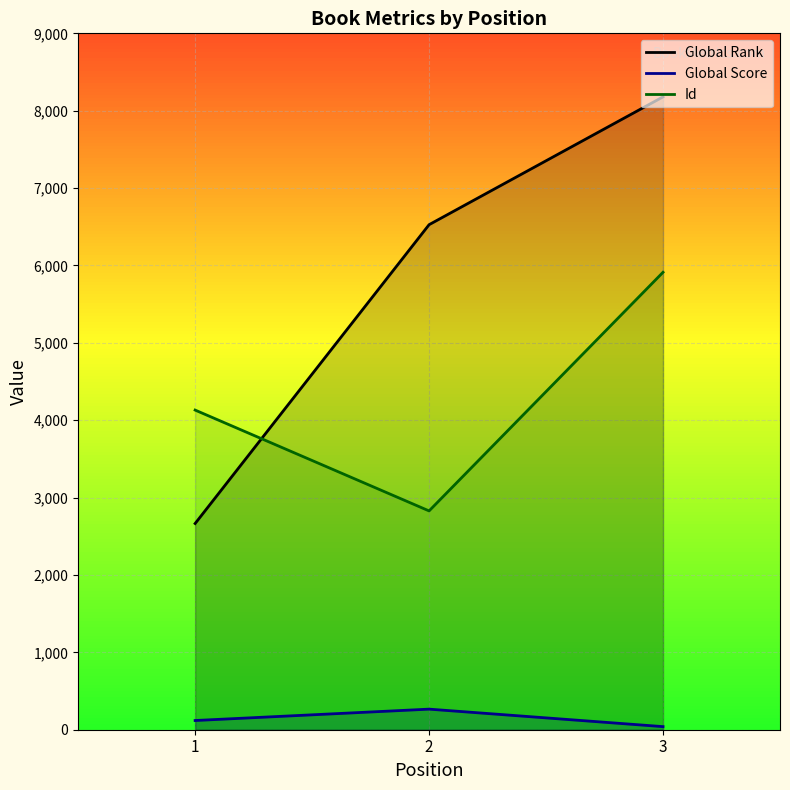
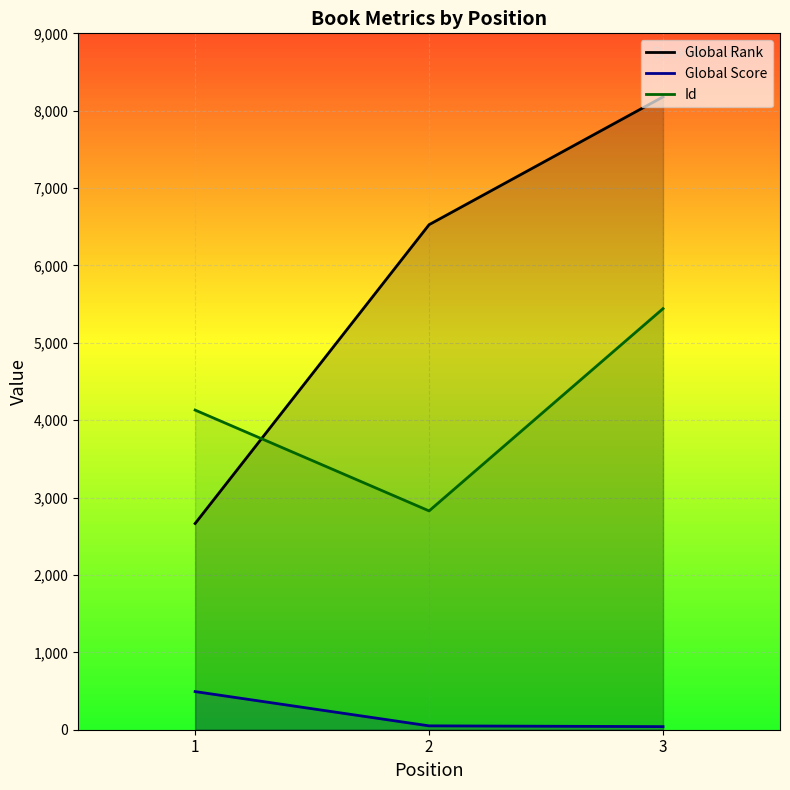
  {
    "Global Rank": {
      "1": "2,700",
      "2": "6,500"
    },
    "Global Score": {
-     "1": "100",
-     "2": "300",
+     "1": "500",
+     "2": "100",
      "3": "0"
    },
    "Id": {
      "1": "4,100",
      "2": "2,800",
-     "3": "5,900"
+     "3": "5,400"
    }
  }
